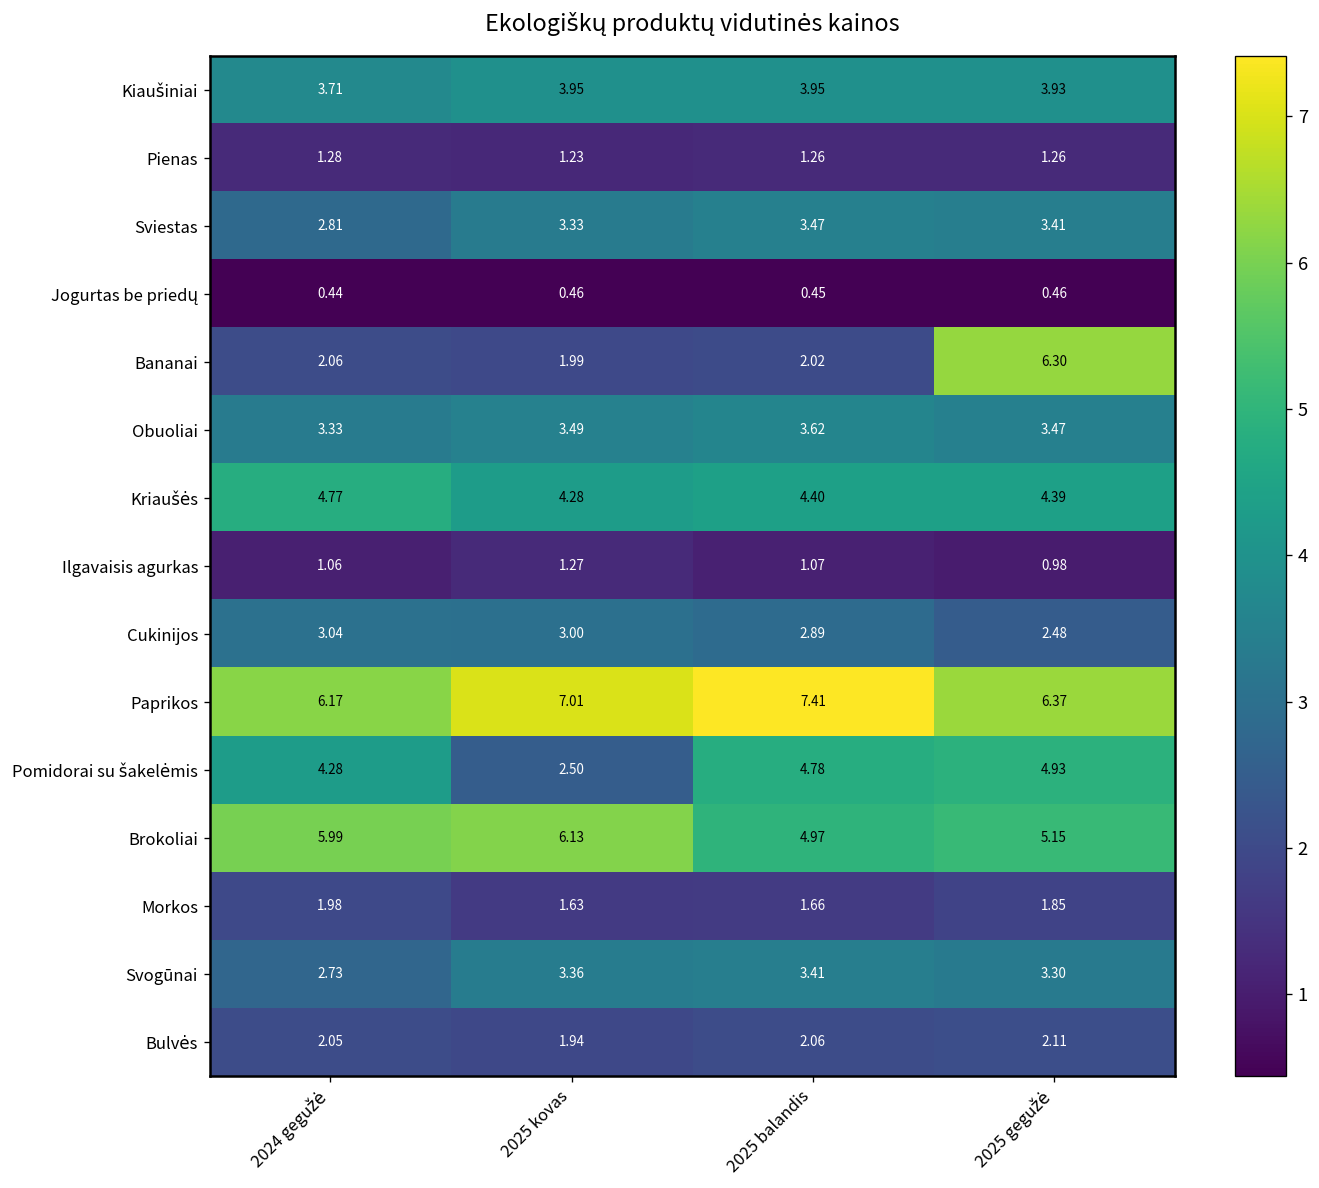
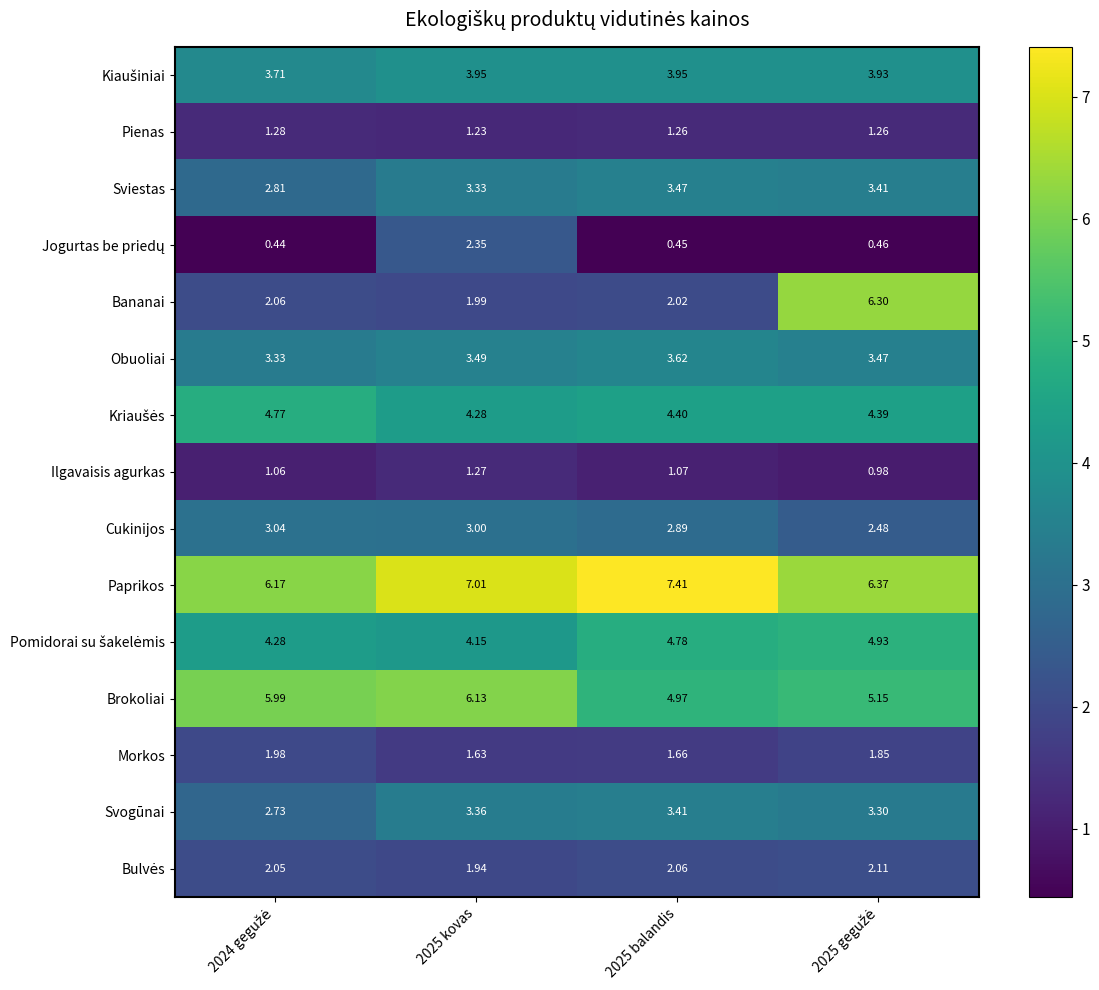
  {
    "Kiaušiniai": {
      "2024 gegužė": 3.71,
      "2025 kovas": 3.95,
      "2025 balandis": 3.95,
      "2025 gegužė": 3.93
    },
    "Pienas": {
      "2024 gegužė": 1.28,
      "2025 kovas": 1.23,
      "2025 balandis": 1.26,
      "2025 gegužė": 1.26
    },
    "Sviestas": {
      "2024 gegužė": 2.81,
      "2025 kovas": 3.33,
      "2025 balandis": 3.47,
      "2025 gegužė": 3.41
    },
    "Jogurtas be priedų": {
      "2024 gegužė": 0.44,
-     "2025 kovas": 0.46,
+     "2025 kovas": 2.35,
      "2025 balandis": 0.45,
      "2025 gegužė": 0.46
    },
    "Bananai": {
      "2024 gegužė": 2.06,
      "2025 kovas": 1.99,
      "2025 balandis": 2.02,
      "2025 gegužė": 6.30
    },
    "Obuoliai": {
      "2024 gegužė": 3.33,
      "2025 kovas": 3.49,
      "2025 balandis": 3.62,
      "2025 gegužė": 3.47
    },
    "Kriaušės": {
      "2024 gegužė": 4.77,
      "2025 kovas": 4.28,
      "2025 balandis": 4.40,
      "2025 gegužė": 4.39
    },
    "Ilgavaisis agurkas": {
      "2024 gegužė": 1.06,
      "2025 kovas": 1.27,
      "2025 balandis": 1.07,
      "2025 gegužė": 0.98
    },
    "Cukinijos": {
      "2024 gegužė": 3.04,
      "2025 kovas": 3.00,
      "2025 balandis": 2.89,
      "2025 gegužė": 2.48
    },
    "Paprikos": {
      "2024 gegužė": 6.17,
      "2025 kovas": 7.01,
      "2025 balandis": 7.41,
      "2025 gegužė": 6.37
    },
    "Pomidorai su šakelėmis": {
      "2024 gegužė": 4.28,
-     "2025 kovas": 2.50,
+     "2025 kovas": 4.15,
      "2025 balandis": 4.78,
      "2025 gegužė": 4.93
    },
    "Brokoliai": {
      "2024 gegužė": 5.99,
      "2025 kovas": 6.13,
      "2025 balandis": 4.97,
      "2025 gegužė": 5.15
    },
    "Morkos": {
      "2024 gegužė": 1.98,
      "2025 kovas": 1.63,
      "2025 balandis": 1.66,
      "2025 gegužė": 1.85
    },
    "Svogūnai": {
      "2024 gegužė": 2.73,
      "2025 kovas": 3.36,
      "2025 balandis": 3.41,
      "2025 gegužė": 3.30
    },
    "Bulvės": {
      "2024 gegužė": 2.05,
      "2025 kovas": 1.94,
      "2025 balandis": 2.06,
      "2025 gegužė": 2.11
    }
  }
